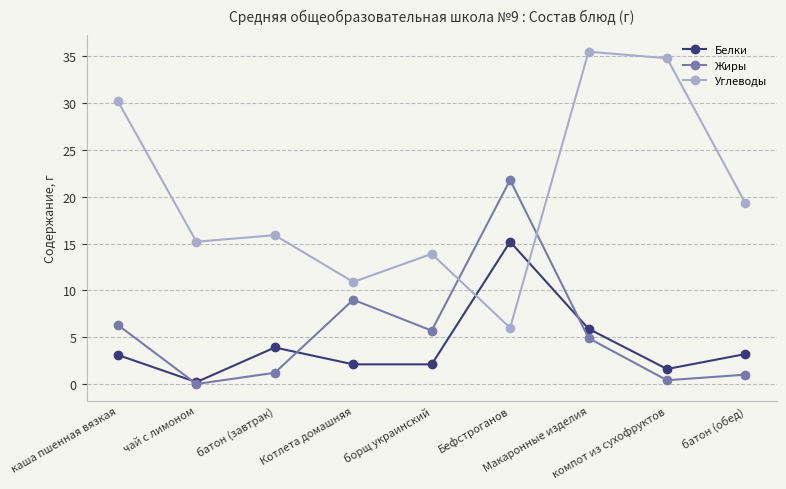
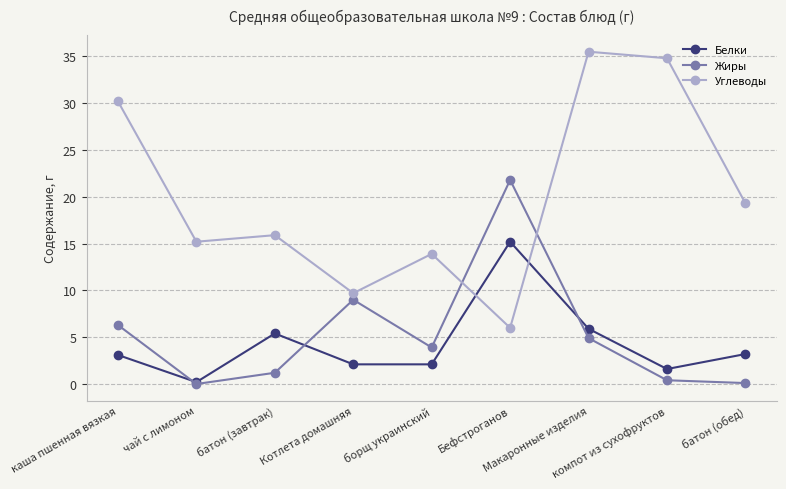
  {
    "Белки": {
      "каша пшенная вязкая": 3,
-     "батон (завтрак)": 4,
+     "батон (завтрак)": 5,
      "Котлета домашняя": 2,
      "борщ украинский": 2,
      "Бефстроганов": 15,
      "Макаронные изделия": 6,
      "компот из сухофруктов": 2,
      "батон (обед)": 3
    },
    "Жиры": {
      "каша пшенная вязкая": 6,
      "батон (завтрак)": 1,
      "Котлета домашняя": 9,
-     "борщ украинский": 6,
+     "борщ украинский": 4,
      "Бефстроганов": 22,
      "Макаронные изделия": 5,
      "компот из сухофруктов": 0,
-     "батон (обед)": 1
+     "батон (обед)": 0
    },
    "Углеводы": {
      "каша пшенная вязкая": 30,
      "чай с лимоном": 15,
      "батон (завтрак)": 16,
-     "Котлета домашняя": 11,
+     "Котлета домашняя": 10,
      "борщ украинский": 14,
      "Бефстроганов": 6,
      "Макаронные изделия": 36,
      "компот из сухофруктов": 35,
      "батон (обед)": 19
    }
  }
